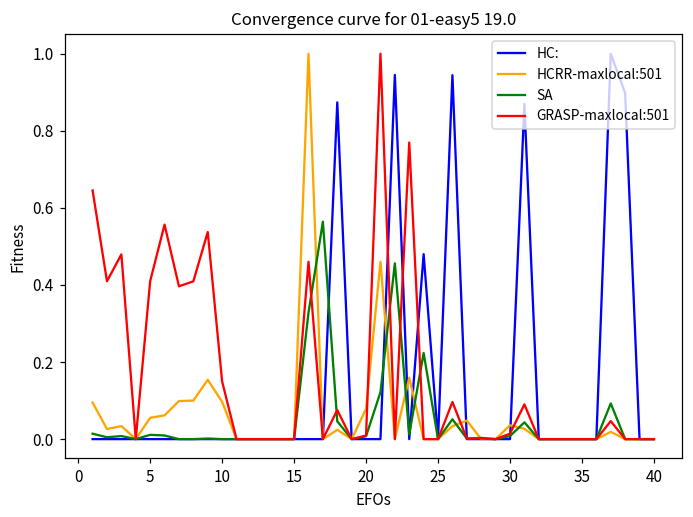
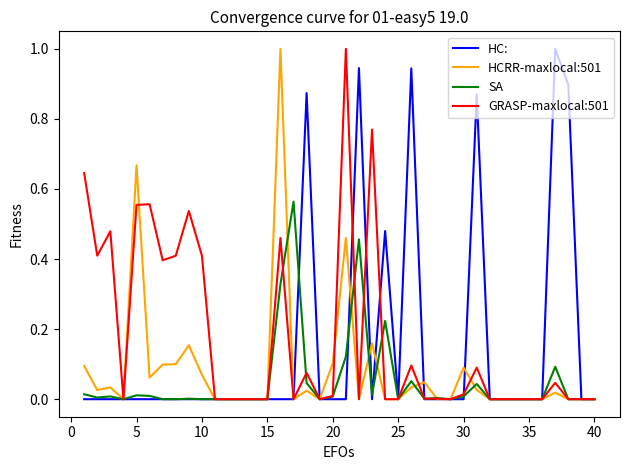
  {
    "HC:": {
      "5": 0.00,
      "20": 0.00,
      "30": 0.00
    },
    "HCRR-maxlocal:501": {
-     "5": 0.06,
-     "10": 0.10,
-     "20": 0.08,
-     "30": 0.04
+     "5": 0.67,
+     "10": 0.07,
+     "20": 0.10,
+     "30": 0.09
    },
    "SA": {
      "5": 0.01
    },
    "GRASP-maxlocal:501": {
-     "5": 0.41,
-     "10": 0.15
+     "5": 0.55,
+     "10": 0.41
    }
  }
